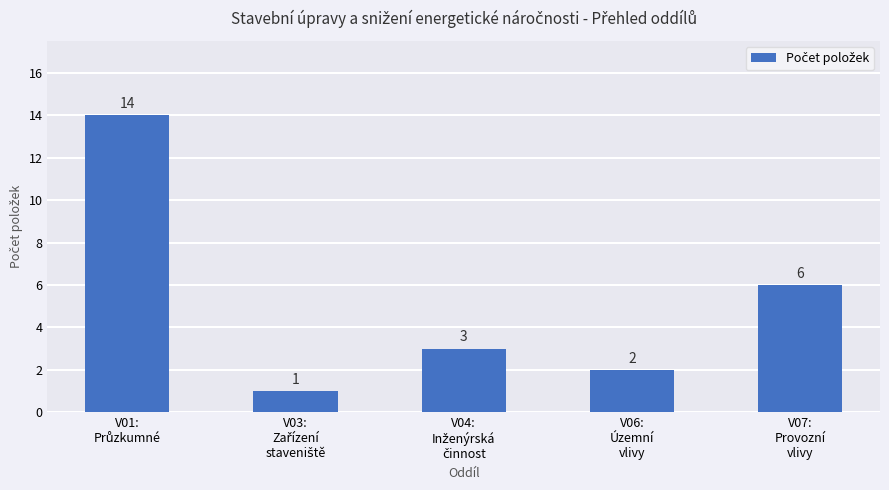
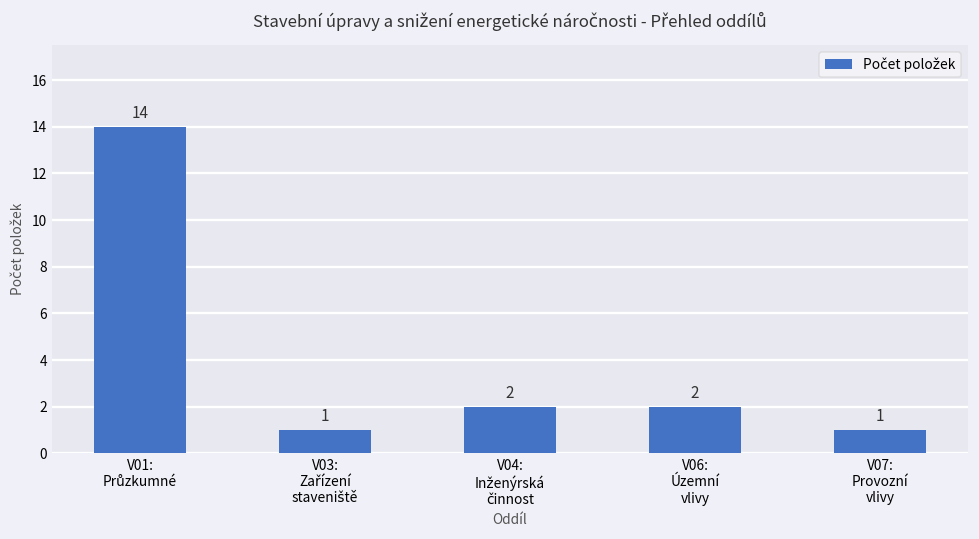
  {
    "V01: Průzkumné": 14,
    "V03: Zařízení staveniště": 1,
-   "V04: Inženýrská činnost": 3,
+   "V04: Inženýrská činnost": 2,
    "V06: Územní vlivy": 2,
-   "V07: Provozní vlivy": 6
+   "V07: Provozní vlivy": 1
  }
